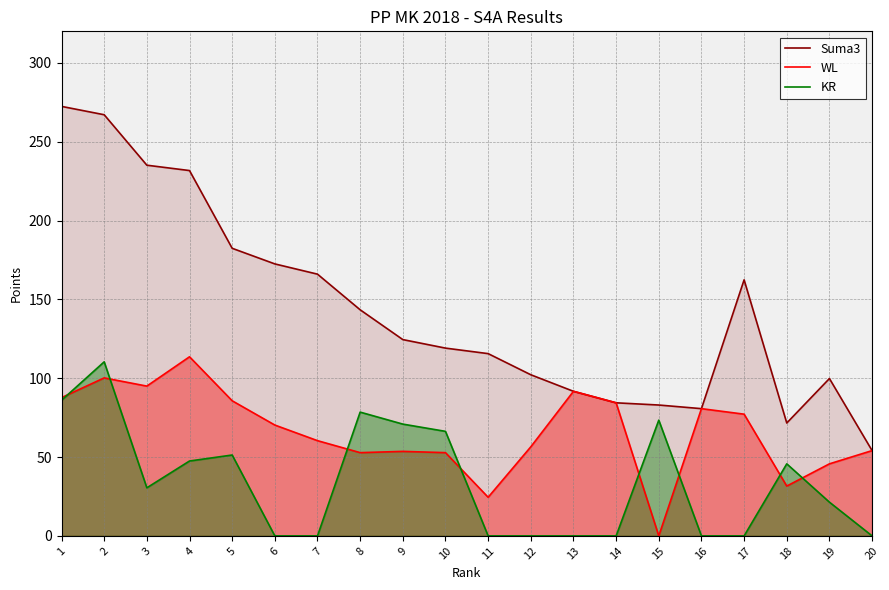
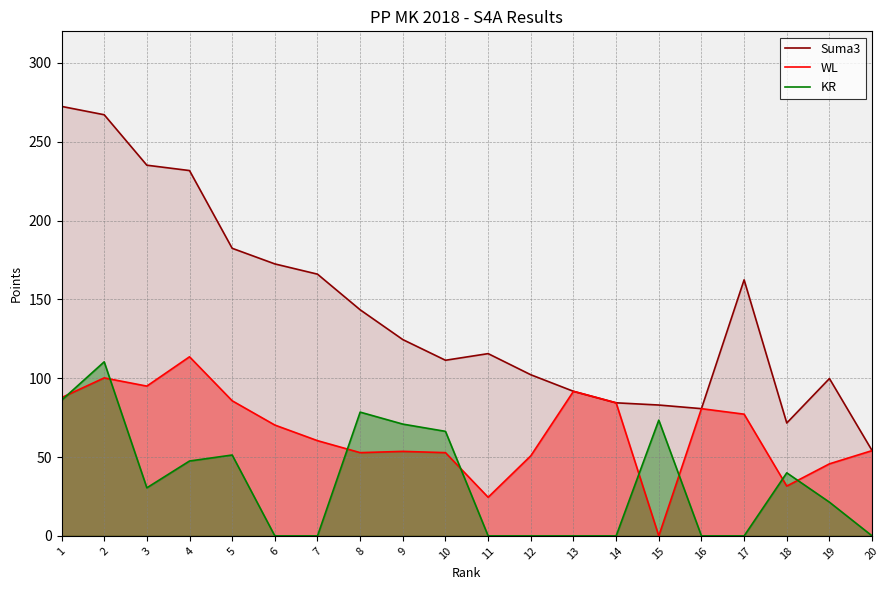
  {
    "Suma3": {
      "1": 272,
      "2": 267,
      "3": 235,
      "4": 232,
      "5": 182,
      "6": 173,
      "7": 166,
      "8": 143,
      "9": 125,
-     "10": 119,
+     "10": 111,
      "11": 116,
      "12": 102,
      "15": 83,
      "17": 162,
      "18": 72,
      "19": 100
    },
    "WL": {
      "1": 88,
      "2": 100,
      "3": 95,
      "4": 114,
      "5": 86,
      "6": 70,
      "7": 60,
      "8": 53,
      "9": 54,
      "10": 53,
      "11": 25,
-     "12": 57,
+     "12": 51,
      "15": 0,
      "17": 77,
      "18": 32,
      "19": 46
    },
    "KR": {
      "1": 86,
      "2": 110,
      "3": 31,
      "4": 48,
      "5": 51,
      "6": 0,
      "7": 0,
      "8": 79,
      "9": 71,
      "10": 66,
      "11": 0,
      "12": 0,
      "13": 0,
      "14": 0,
      "15": 73,
      "16": 0,
      "17": 0,
-     "18": 46,
+     "18": 40,
      "19": 21,
      "20": 0
    }
  }
